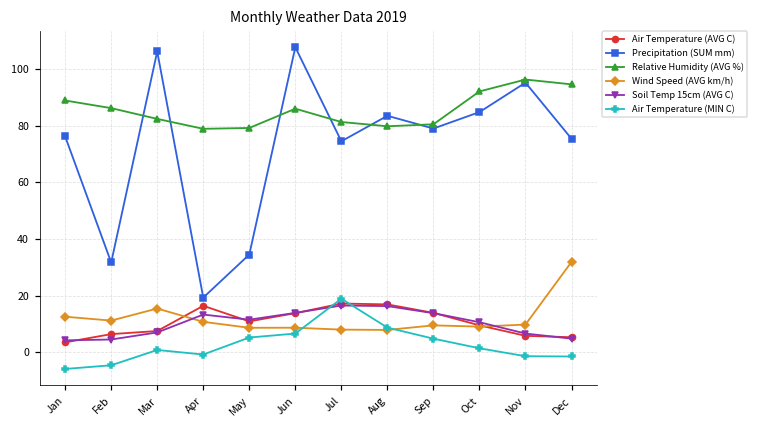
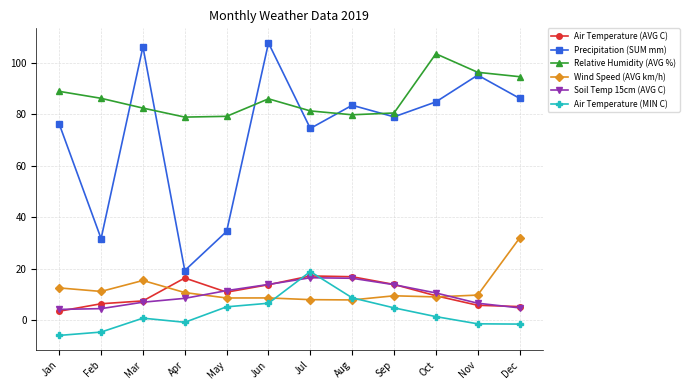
  {
    "Air Temperature (AVG C)": {
      "Feb": 6,
      "Apr": 16
    },
    "Precipitation (SUM mm)": {
      "Jan": 76,
      "Feb": 32,
      "Mar": 106,
      "Apr": 19,
      "May": 35,
      "Jun": 108,
      "Jul": 75,
      "Aug": 84,
      "Sep": 79,
      "Oct": 85,
      "Nov": 95,
-     "Dec": 75
+     "Dec": 86
    },
    "Relative Humidity (AVG %)": {
      "Jan": 89,
      "Feb": 86,
      "Mar": 82,
      "Apr": 79,
      "May": 79,
      "Jun": 86,
      "Jul": 81,
      "Aug": 80,
      "Sep": 81,
-     "Oct": 92,
+     "Oct": 104,
      "Nov": 96,
      "Dec": 95
    },
    "Wind Speed (AVG km/h)": {
      "Jan": 13,
      "Feb": 11,
      "Mar": 15,
      "Apr": 11,
      "May": 9,
      "Jun": 9,
      "Jul": 8,
      "Sep": 9,
      "Nov": 10,
      "Dec": 32
    },
    "Soil Temp 15cm (AVG C)": {
      "Feb": 5,
-     "Apr": 13,
+     "Apr": 9,
      "Oct": 11
    },
    "Air Temperature (MIN C)": {
      "Jan": -6,
      "Feb": -5,
      "Mar": 1,
      "Apr": -1,
      "May": 5,
      "Jun": 7,
      "Jul": 19,
      "Sep": 5,
      "Oct": 1,
      "Nov": -1,
      "Dec": -2
    }
  }
